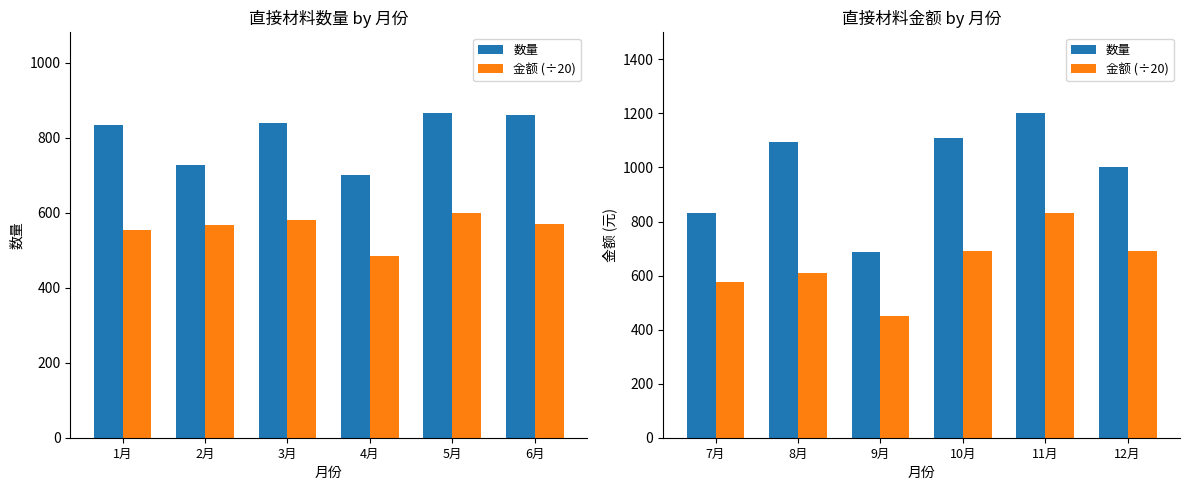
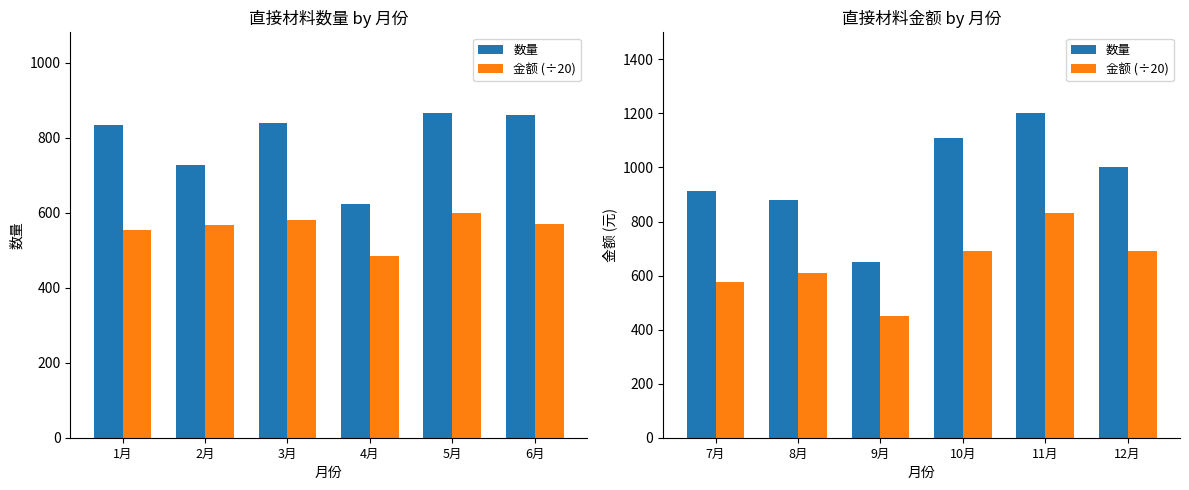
  {
    "直接材料数量 by 月份": {
      "数量": {
        "1月": 830,
        "2月": 730,
        "3月": 840,
-       "4月": 700,
+       "4月": 620,
        "5月": 870,
        "6月": 860
      },
      "金额 (÷20)": {
        "1月": 550,
        "2月": 570,
        "3月": 580,
        "4月": 480,
        "5月": 600,
        "6月": 570
      }
    },
    "直接材料金额 by 月份": {
      "数量": {
-       "7月": 830,
-       "8月": 1090,
-       "9月": 690,
+       "7月": 910,
+       "8月": 880,
+       "9月": 650,
        "10月": 1110,
        "11月": 1200,
        "12月": 1000
      },
      "金额 (÷20)": {
        "7月": 570,
        "8月": 610,
        "9月": 450,
        "10月": 690,
        "11月": 830,
        "12月": 690
      }
    }
  }
